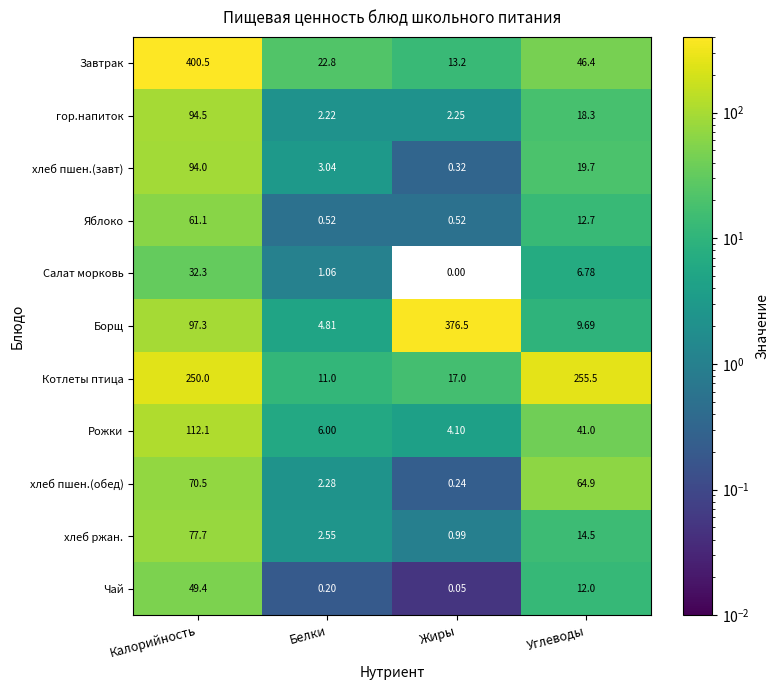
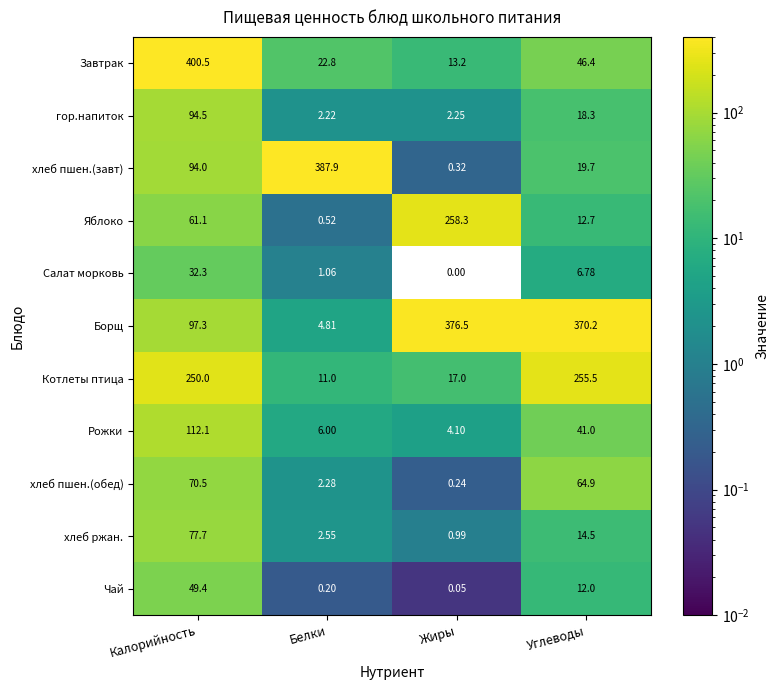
  {
    "Завтрак": {
      "Калорийность": 400.5,
      "Белки": 22.8,
      "Жиры": 13.2,
      "Углеводы": 46.4
    },
    "гор.напиток": {
      "Калорийность": 94.5,
      "Белки": 2.22,
      "Жиры": 2.25,
      "Углеводы": 18.3
    },
    "хлеб пшен.(завт)": {
      "Калорийность": 94.0,
-     "Белки": 3.04,
+     "Белки": 387.9,
      "Жиры": 0.32,
      "Углеводы": 19.7
    },
    "Яблоко": {
      "Калорийность": 61.1,
      "Белки": 0.52,
-     "Жиры": 0.52,
+     "Жиры": 258.3,
      "Углеводы": 12.7
    },
    "Салат морковь": {
      "Калорийность": 32.3,
      "Белки": 1.06,
      "Жиры": 0.00,
      "Углеводы": 6.78
    },
    "Борщ": {
      "Калорийность": 97.3,
      "Белки": 4.81,
      "Жиры": 376.5,
-     "Углеводы": 9.69
+     "Углеводы": 370.2
    },
    "Котлеты птица": {
      "Калорийность": 250.0,
      "Белки": 11.0,
      "Жиры": 17.0,
      "Углеводы": 255.5
    },
    "Рожки": {
      "Калорийность": 112.1,
      "Белки": 6.00,
      "Жиры": 4.10,
      "Углеводы": 41.0
    },
    "хлеб пшен.(обед)": {
      "Калорийность": 70.5,
      "Белки": 2.28,
      "Жиры": 0.24,
      "Углеводы": 64.9
    },
    "хлеб ржан.": {
      "Калорийность": 77.7,
      "Белки": 2.55,
      "Жиры": 0.99,
      "Углеводы": 14.5
    },
    "Чай": {
      "Калорийность": 49.4,
      "Белки": 0.20,
      "Жиры": 0.05,
      "Углеводы": 12.0
    }
  }
